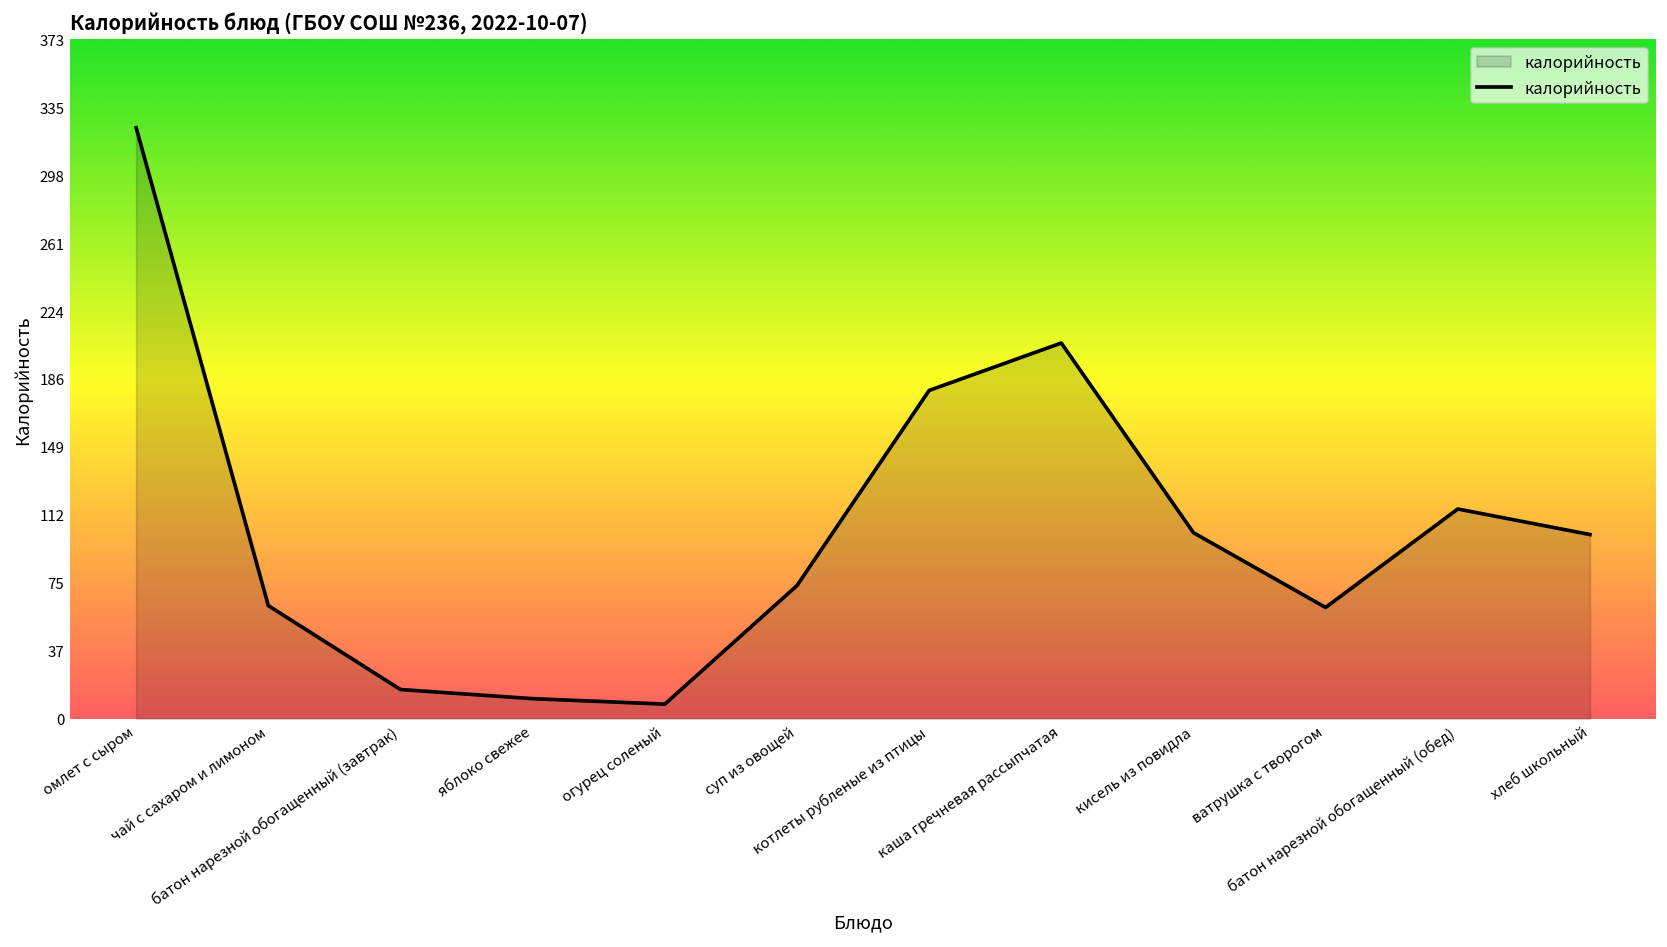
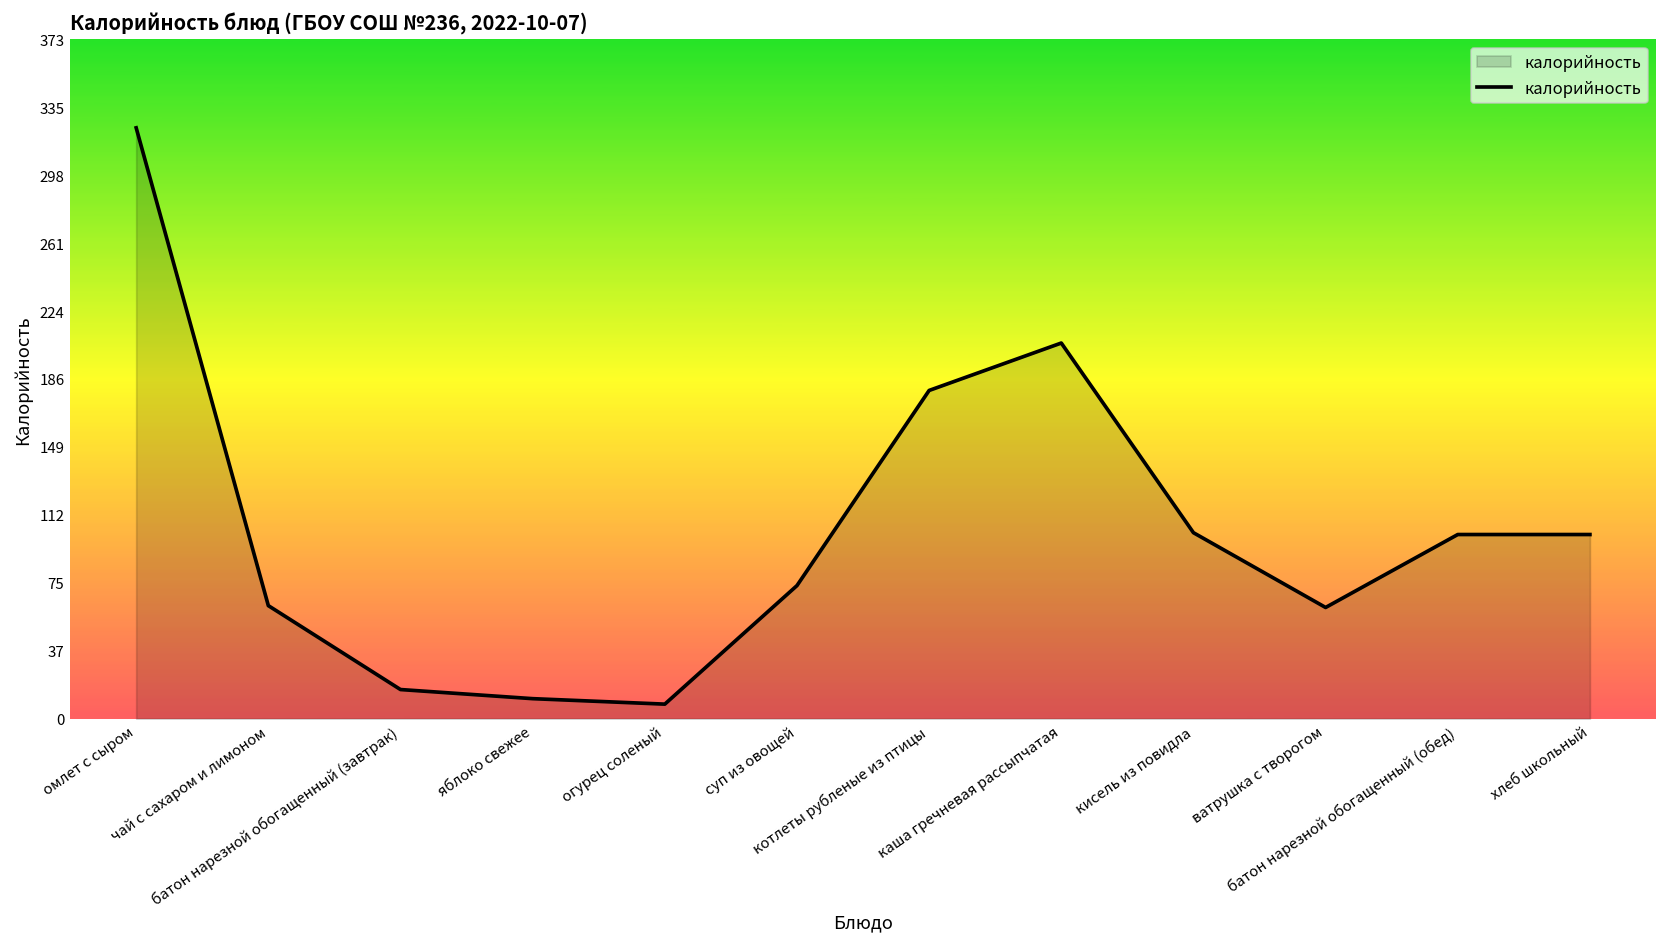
  {
    "омлет с сыром": 324,
    "чай с сахаром и лимоном": 62,
    "батон нарезной обогащенный (завтрак)": 16,
    "яблоко свежее": 11,
    "огурец соленый": 8,
    "суп из овощей": 73,
    "котлеты рубленые из птицы": 180,
    "каша гречневая рассыпчатая": 206,
    "кисель из повидла": 102,
    "ватрушка с творогом": 61,
-   "батон нарезной обогащенный (обед)": 115,
+   "батон нарезной обогащенный (обед)": 101,
    "хлеб школьный": 101
  }
